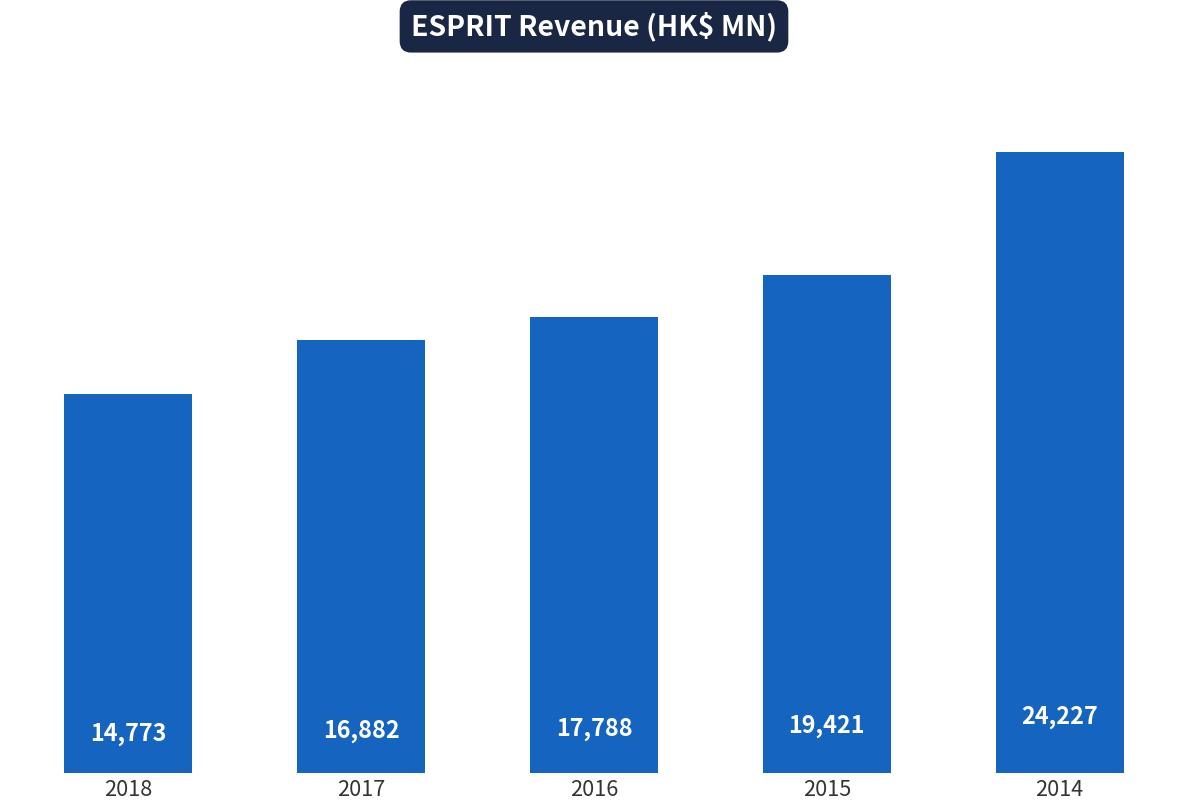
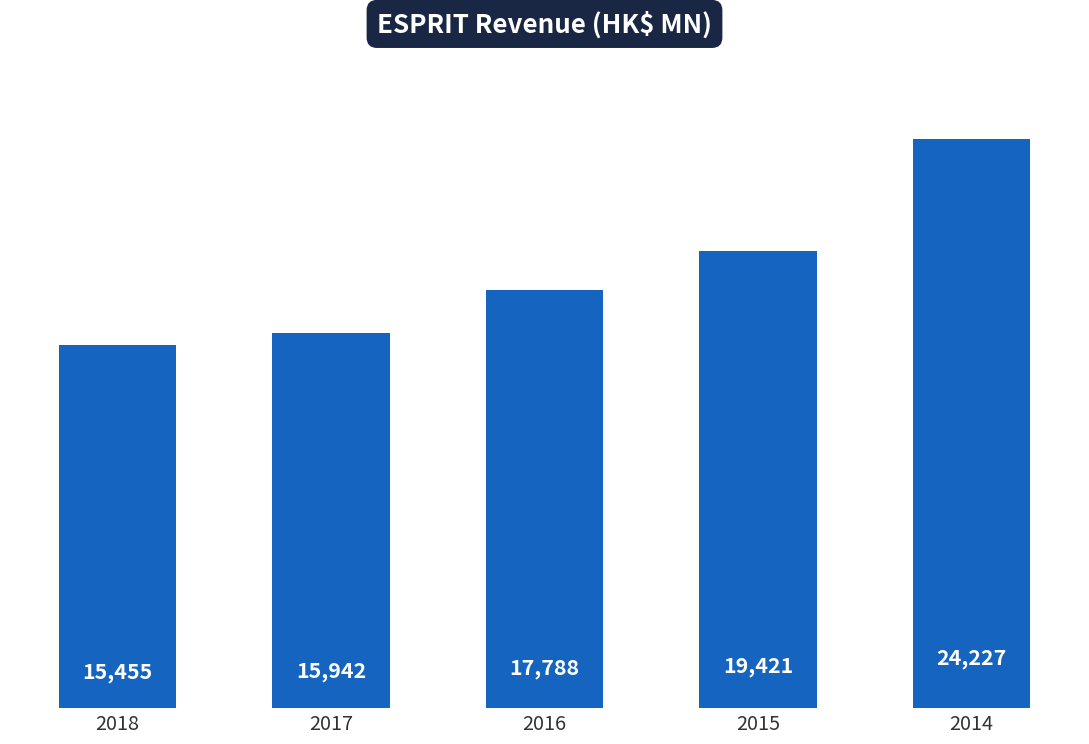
  {
-   "2018": "14,773",
-   "2017": "16,882",
+   "2018": "15,455",
+   "2017": "15,942",
    "2016": "17,788",
    "2015": "19,421",
    "2014": "24,227"
  }
